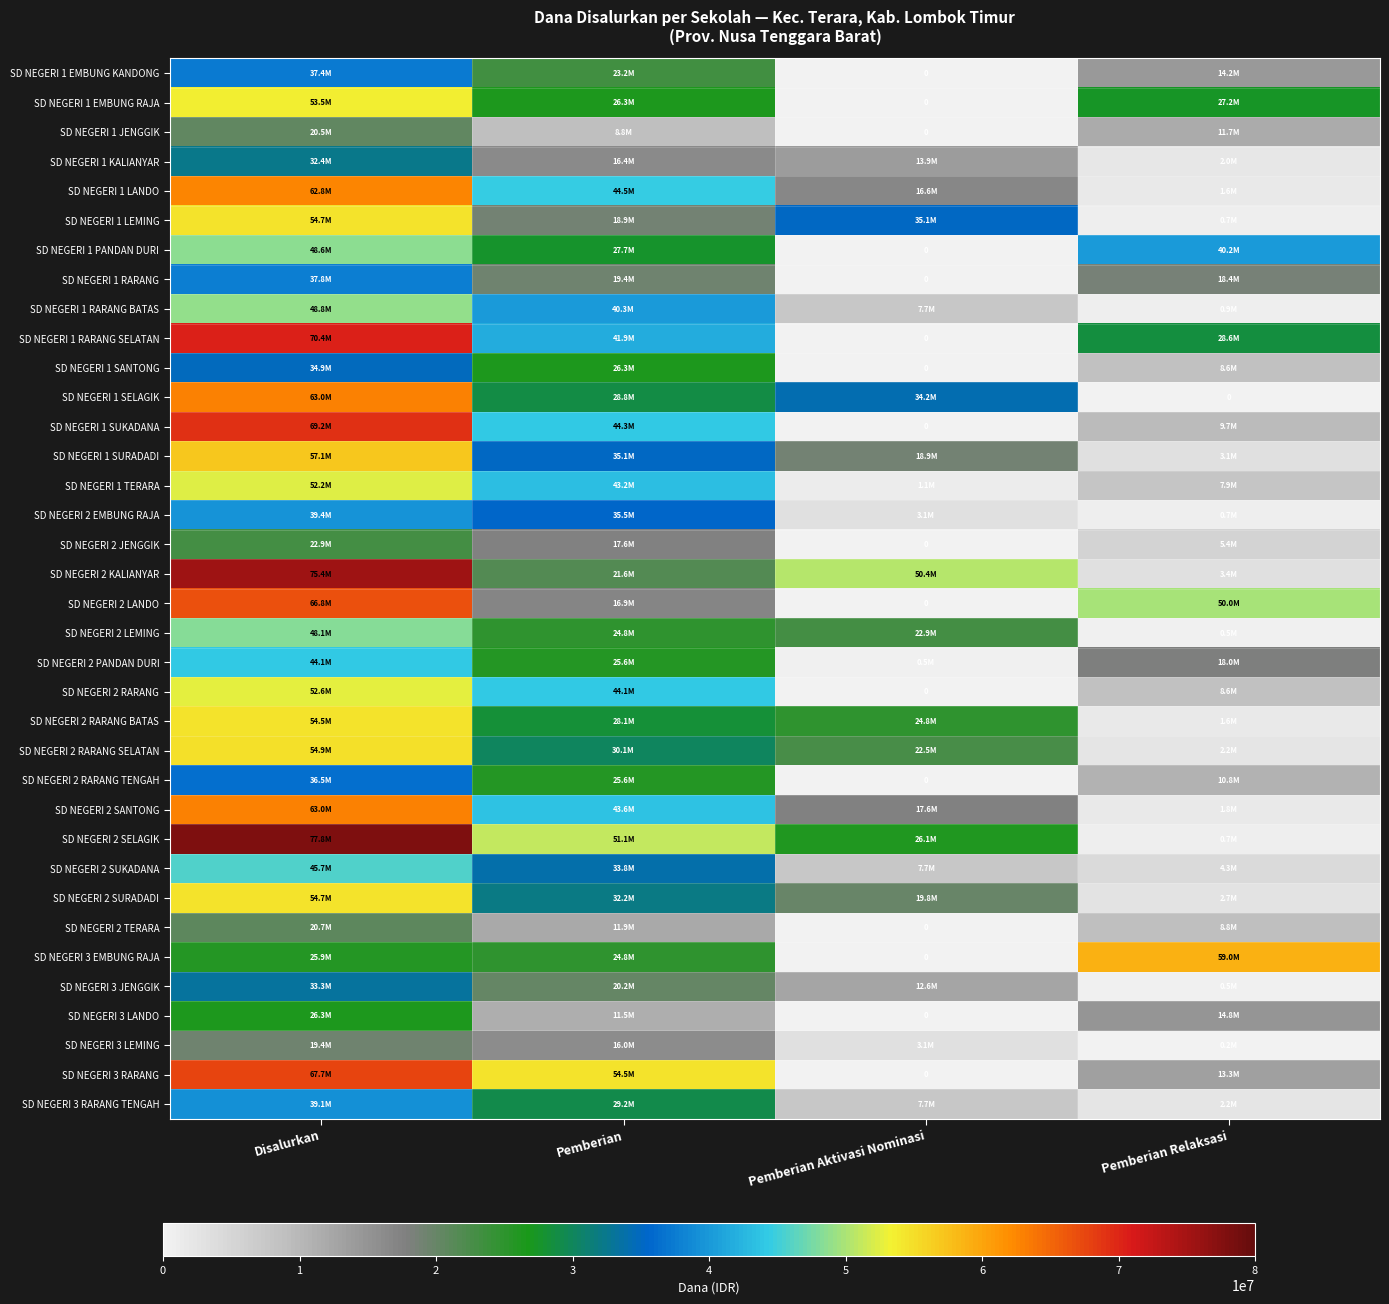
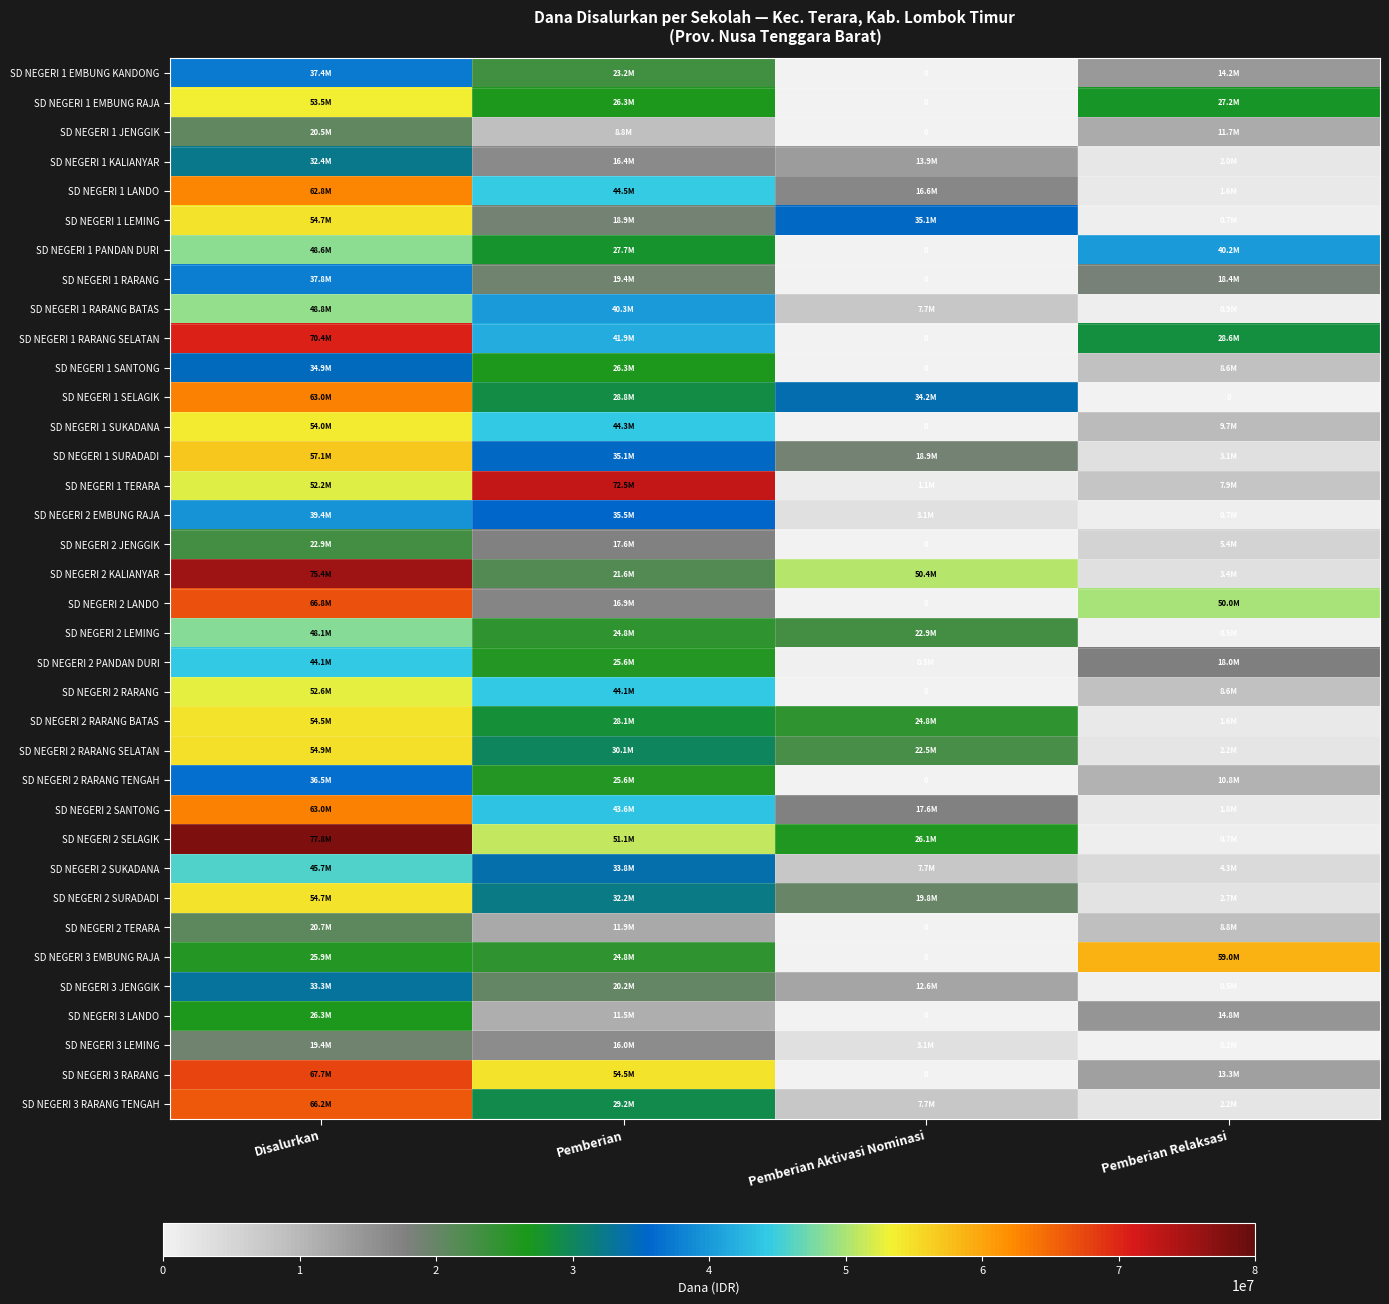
  {
    "SD NEGERI 1 EMBUNG KANDONG": {
      "Disalurkan": "37.4M",
      "Pemberian": "23.2M",
      "Pemberian Relaksasi": "14.2M"
    },
    "SD NEGERI 1 EMBUNG RAJA": {
      "Disalurkan": "53.5M",
      "Pemberian": "26.3M",
      "Pemberian Relaksasi": "27.2M"
    },
    "SD NEGERI 1 JENGGIK": {
      "Disalurkan": "20.5M",
      "Pemberian": "8.8M",
      "Pemberian Relaksasi": "11.7M"
    },
    "SD NEGERI 1 KALIANYAR": {
      "Disalurkan": "32.4M",
      "Pemberian": "16.4M",
      "Pemberian Aktivasi Nominasi": "13.9M"
    },
    "SD NEGERI 1 LANDO": {
      "Disalurkan": "62.8M",
      "Pemberian": "44.5M",
      "Pemberian Aktivasi Nominasi": "16.6M"
    },
    "SD NEGERI 1 LEMING": {
      "Disalurkan": "54.7M",
      "Pemberian": "18.9M",
      "Pemberian Aktivasi Nominasi": "35.1M"
    },
    "SD NEGERI 1 PANDAN DURI": {
      "Disalurkan": "48.6M",
      "Pemberian": "27.7M",
      "Pemberian Relaksasi": "40.2M"
    },
    "SD NEGERI 1 RARANG": {
      "Disalurkan": "37.8M",
      "Pemberian": "19.4M",
      "Pemberian Relaksasi": "18.4M"
    },
    "SD NEGERI 1 RARANG BATAS": {
      "Disalurkan": "48.8M",
      "Pemberian": "40.3M",
      "Pemberian Aktivasi Nominasi": "7.7M"
    },
    "SD NEGERI 1 RARANG SELATAN": {
      "Disalurkan": "70.4M",
      "Pemberian": "41.9M",
      "Pemberian Relaksasi": "28.6M"
    },
    "SD NEGERI 1 SANTONG": {
      "Disalurkan": "34.9M",
      "Pemberian": "26.3M",
      "Pemberian Relaksasi": "8.6M"
    },
    "SD NEGERI 1 SELAGIK": {
      "Disalurkan": "63.0M",
      "Pemberian": "28.8M",
      "Pemberian Aktivasi Nominasi": "34.2M"
    },
    "SD NEGERI 1 SUKADANA": {
-     "Disalurkan": "69.2M",
+     "Disalurkan": "54.0M",
      "Pemberian": "44.3M",
      "Pemberian Relaksasi": "9.7M"
    },
    "SD NEGERI 1 SURADADI": {
      "Disalurkan": "57.1M",
      "Pemberian": "35.1M",
      "Pemberian Aktivasi Nominasi": "18.9M"
    },
    "SD NEGERI 1 TERARA": {
      "Disalurkan": "52.2M",
-     "Pemberian": "43.2M",
+     "Pemberian": "72.5M",
      "Pemberian Relaksasi": "7.9M"
    },
    "SD NEGERI 2 EMBUNG RAJA": {
      "Disalurkan": "39.4M",
      "Pemberian": "35.5M"
    },
    "SD NEGERI 2 JENGGIK": {
      "Disalurkan": "22.9M",
      "Pemberian": "17.6M"
    },
    "SD NEGERI 2 KALIANYAR": {
      "Disalurkan": "75.4M",
      "Pemberian": "21.6M",
      "Pemberian Aktivasi Nominasi": "50.4M"
    },
    "SD NEGERI 2 LANDO": {
      "Disalurkan": "66.8M",
      "Pemberian": "16.9M",
      "Pemberian Relaksasi": "50.0M"
    },
    "SD NEGERI 2 LEMING": {
      "Disalurkan": "48.1M",
      "Pemberian": "24.8M",
      "Pemberian Aktivasi Nominasi": "22.9M"
    },
    "SD NEGERI 2 PANDAN DURI": {
      "Disalurkan": "44.1M",
      "Pemberian": "25.6M",
      "Pemberian Relaksasi": "18.0M"
    },
    "SD NEGERI 2 RARANG": {
      "Disalurkan": "52.6M",
      "Pemberian": "44.1M",
      "Pemberian Relaksasi": "8.6M"
    },
    "SD NEGERI 2 RARANG BATAS": {
      "Disalurkan": "54.5M",
      "Pemberian": "28.1M",
      "Pemberian Aktivasi Nominasi": "24.8M"
    },
    "SD NEGERI 2 RARANG SELATAN": {
      "Disalurkan": "54.9M",
      "Pemberian": "30.1M",
      "Pemberian Aktivasi Nominasi": "22.5M"
    },
    "SD NEGERI 2 RARANG TENGAH": {
      "Disalurkan": "36.5M",
      "Pemberian": "25.6M",
      "Pemberian Relaksasi": "10.8M"
    },
    "SD NEGERI 2 SANTONG": {
      "Disalurkan": "63.0M",
      "Pemberian": "43.6M",
      "Pemberian Aktivasi Nominasi": "17.6M"
    },
    "SD NEGERI 2 SELAGIK": {
      "Disalurkan": "77.8M",
      "Pemberian": "51.1M",
      "Pemberian Aktivasi Nominasi": "26.1M"
    },
    "SD NEGERI 2 SUKADANA": {
      "Disalurkan": "45.7M",
      "Pemberian": "33.8M",
      "Pemberian Aktivasi Nominasi": "7.7M"
    },
    "SD NEGERI 2 SURADADI": {
      "Disalurkan": "54.7M",
      "Pemberian": "32.2M",
      "Pemberian Aktivasi Nominasi": "19.8M"
    },
    "SD NEGERI 2 TERARA": {
      "Disalurkan": "20.7M",
      "Pemberian": "11.9M",
      "Pemberian Relaksasi": "8.8M"
    },
    "SD NEGERI 3 EMBUNG RAJA": {
      "Disalurkan": "25.9M",
      "Pemberian": "24.8M",
      "Pemberian Relaksasi": "59.0M"
    },
    "SD NEGERI 3 JENGGIK": {
      "Disalurkan": "33.3M",
      "Pemberian": "20.2M",
      "Pemberian Aktivasi Nominasi": "12.6M"
    },
    "SD NEGERI 3 LANDO": {
      "Disalurkan": "26.3M",
      "Pemberian": "11.5M",
      "Pemberian Relaksasi": "14.8M"
    },
    "SD NEGERI 3 LEMING": {
      "Disalurkan": "19.4M",
      "Pemberian": "16.0M"
    },
    "SD NEGERI 3 RARANG": {
      "Disalurkan": "67.7M",
      "Pemberian": "54.5M",
      "Pemberian Relaksasi": "13.3M"
    },
    "SD NEGERI 3 RARANG TENGAH": {
-     "Disalurkan": "39.1M",
+     "Disalurkan": "66.2M",
      "Pemberian": "29.2M",
      "Pemberian Aktivasi Nominasi": "7.7M"
    }
  }
